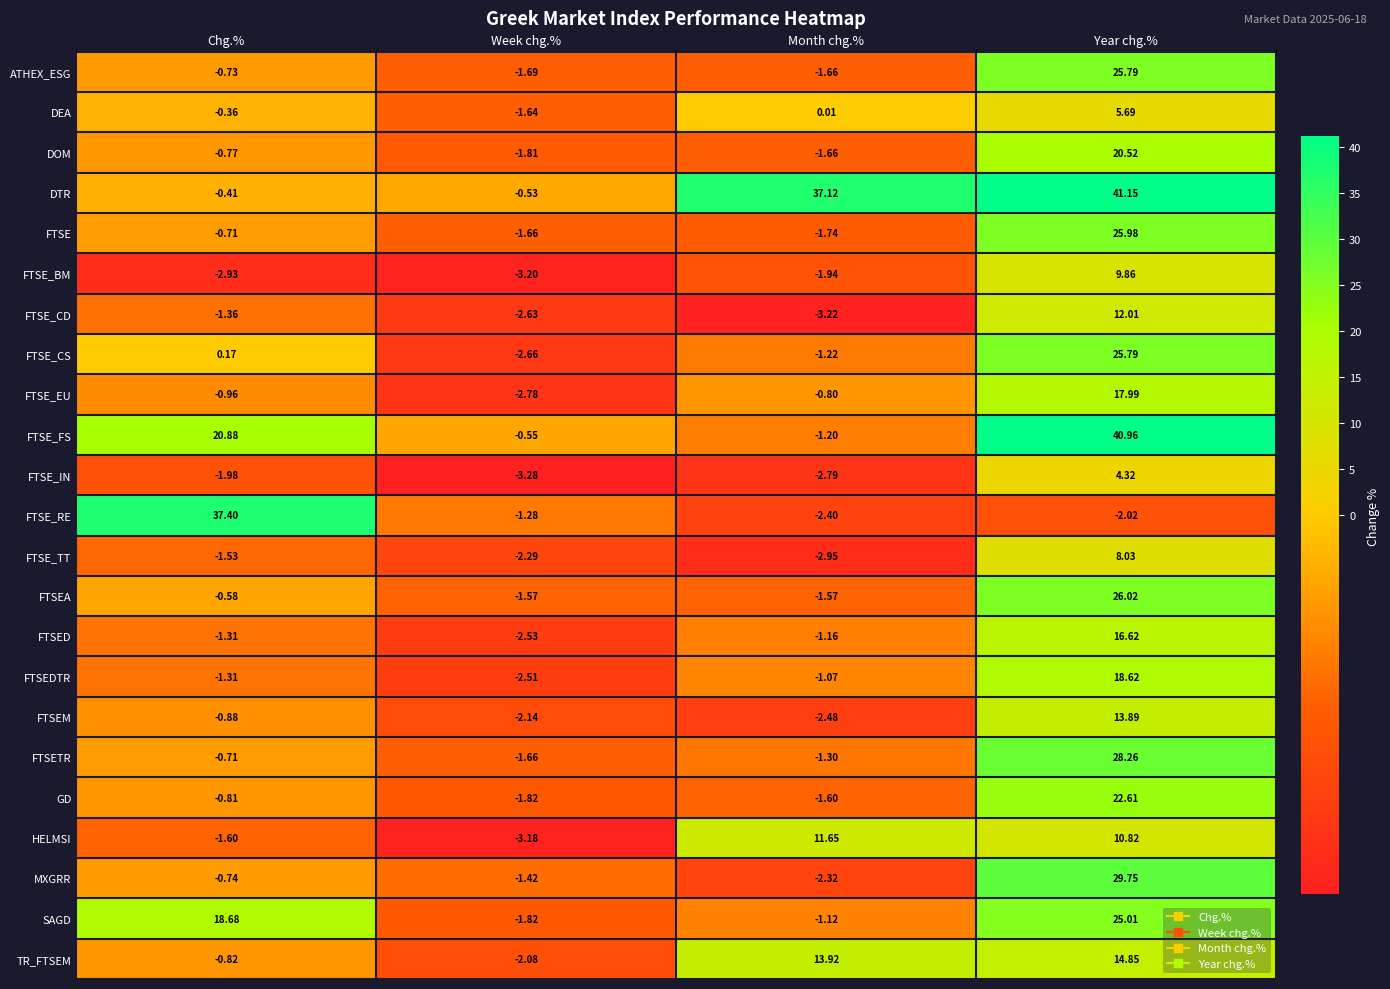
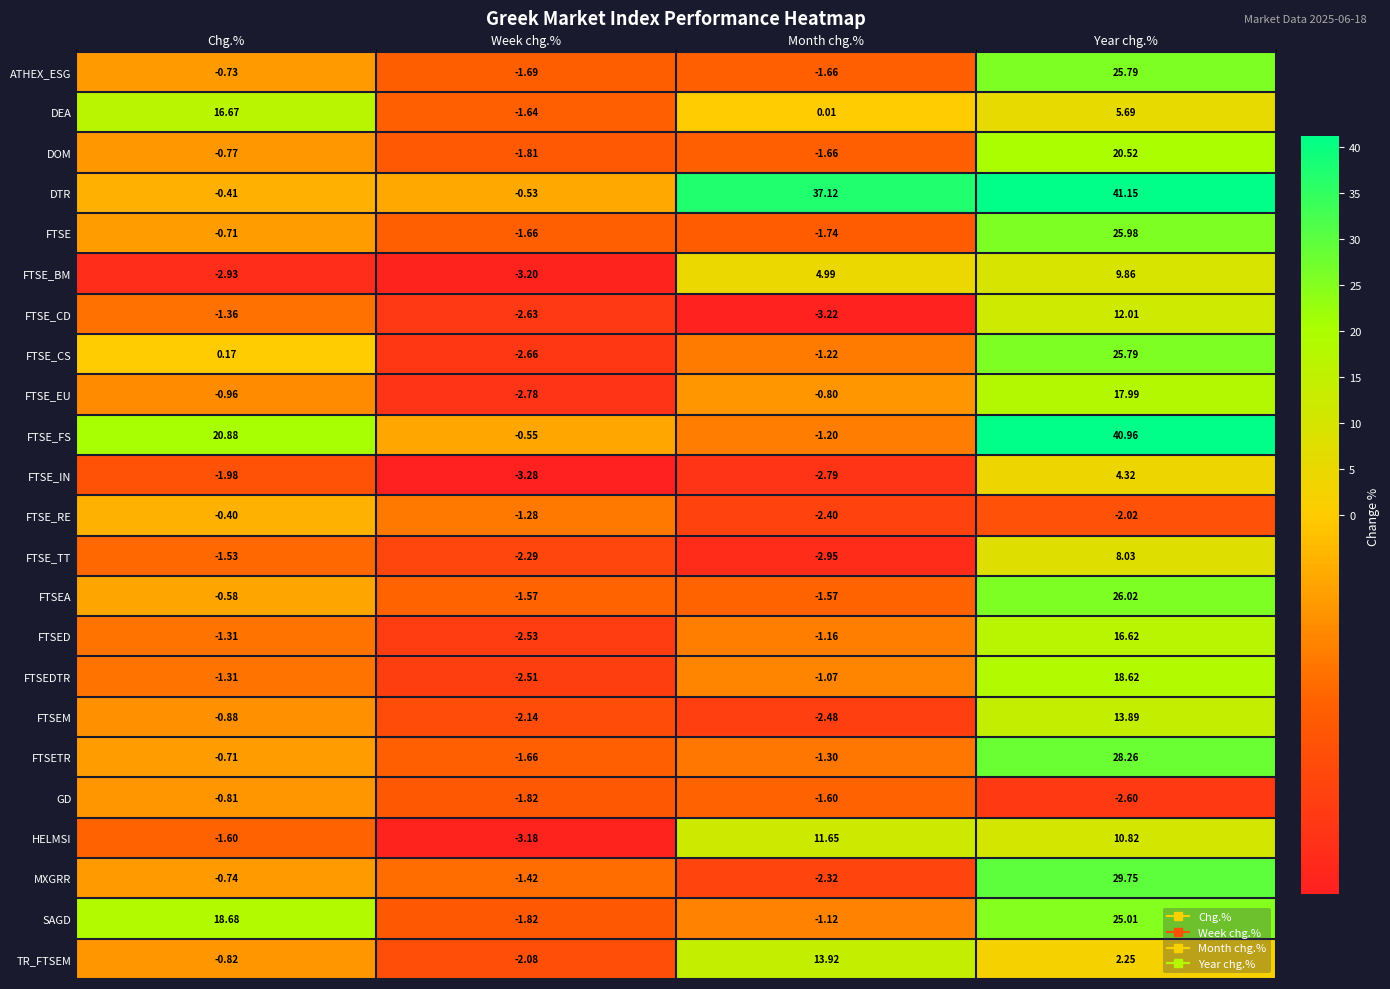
  {
    "ATHEX_ESG": {
      "Chg.%": -0.73,
      "Week chg.%": -1.69,
      "Month chg.%": -1.66,
      "Year chg.%": 25.79
    },
    "DEA": {
-     "Chg.%": -0.36,
+     "Chg.%": 16.67,
      "Week chg.%": -1.64,
      "Month chg.%": 0.01,
      "Year chg.%": 5.69
    },
    "DOM": {
      "Chg.%": -0.77,
      "Week chg.%": -1.81,
      "Month chg.%": -1.66,
      "Year chg.%": 20.52
    },
    "DTR": {
      "Chg.%": -0.41,
      "Week chg.%": -0.53,
      "Month chg.%": 37.12,
      "Year chg.%": 41.15
    },
    "FTSE": {
      "Chg.%": -0.71,
      "Week chg.%": -1.66,
      "Month chg.%": -1.74,
      "Year chg.%": 25.98
    },
    "FTSE_BM": {
      "Chg.%": -2.93,
      "Week chg.%": -3.20,
-     "Month chg.%": -1.94,
+     "Month chg.%": 4.99,
      "Year chg.%": 9.86
    },
    "FTSE_CD": {
      "Chg.%": -1.36,
      "Week chg.%": -2.63,
      "Month chg.%": -3.22,
      "Year chg.%": 12.01
    },
    "FTSE_CS": {
      "Chg.%": 0.17,
      "Week chg.%": -2.66,
      "Month chg.%": -1.22,
      "Year chg.%": 25.79
    },
    "FTSE_EU": {
      "Chg.%": -0.96,
      "Week chg.%": -2.78,
      "Month chg.%": -0.80,
      "Year chg.%": 17.99
    },
    "FTSE_FS": {
      "Chg.%": 20.88,
      "Week chg.%": -0.55,
      "Month chg.%": -1.20,
      "Year chg.%": 40.96
    },
    "FTSE_IN": {
      "Chg.%": -1.98,
      "Week chg.%": -3.28,
      "Month chg.%": -2.79,
      "Year chg.%": 4.32
    },
    "FTSE_RE": {
-     "Chg.%": 37.40,
+     "Chg.%": -0.40,
      "Week chg.%": -1.28,
      "Month chg.%": -2.40,
      "Year chg.%": -2.02
    },
    "FTSE_TT": {
      "Chg.%": -1.53,
      "Week chg.%": -2.29,
      "Month chg.%": -2.95,
      "Year chg.%": 8.03
    },
    "FTSEA": {
      "Chg.%": -0.58,
      "Week chg.%": -1.57,
      "Month chg.%": -1.57,
      "Year chg.%": 26.02
    },
    "FTSED": {
      "Chg.%": -1.31,
      "Week chg.%": -2.53,
      "Month chg.%": -1.16,
      "Year chg.%": 16.62
    },
    "FTSEDTR": {
      "Chg.%": -1.31,
      "Week chg.%": -2.51,
      "Month chg.%": -1.07,
      "Year chg.%": 18.62
    },
    "FTSEM": {
      "Chg.%": -0.88,
      "Week chg.%": -2.14,
      "Month chg.%": -2.48,
      "Year chg.%": 13.89
    },
    "FTSETR": {
      "Chg.%": -0.71,
      "Week chg.%": -1.66,
      "Month chg.%": -1.30,
      "Year chg.%": 28.26
    },
    "GD": {
      "Chg.%": -0.81,
      "Week chg.%": -1.82,
      "Month chg.%": -1.60,
-     "Year chg.%": 22.61
+     "Year chg.%": -2.60
    },
    "HELMSI": {
      "Chg.%": -1.60,
      "Week chg.%": -3.18,
      "Month chg.%": 11.65,
      "Year chg.%": 10.82
    },
    "MXGRR": {
      "Chg.%": -0.74,
      "Week chg.%": -1.42,
      "Month chg.%": -2.32,
      "Year chg.%": 29.75
    },
    "SAGD": {
      "Chg.%": 18.68,
      "Week chg.%": -1.82,
      "Month chg.%": -1.12,
      "Year chg.%": 25.01
    },
    "TR_FTSEM": {
      "Chg.%": -0.82,
      "Week chg.%": -2.08,
      "Month chg.%": 13.92,
-     "Year chg.%": 14.85
+     "Year chg.%": 2.25
    }
  }
